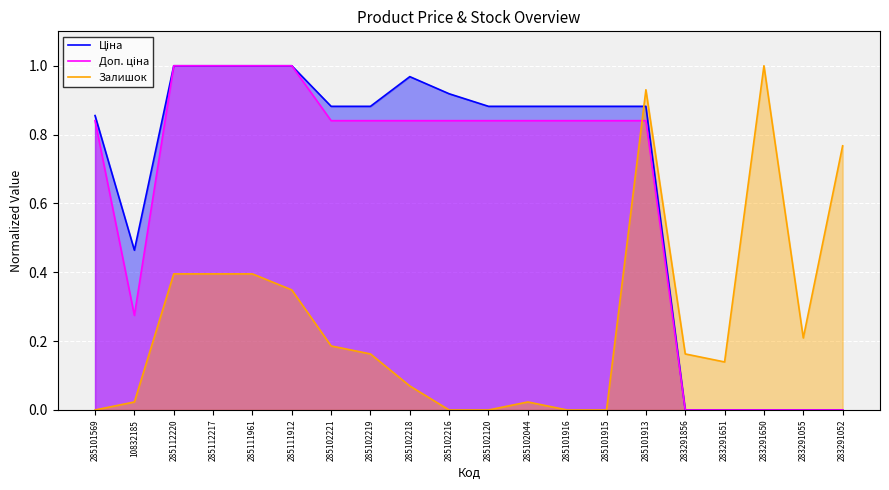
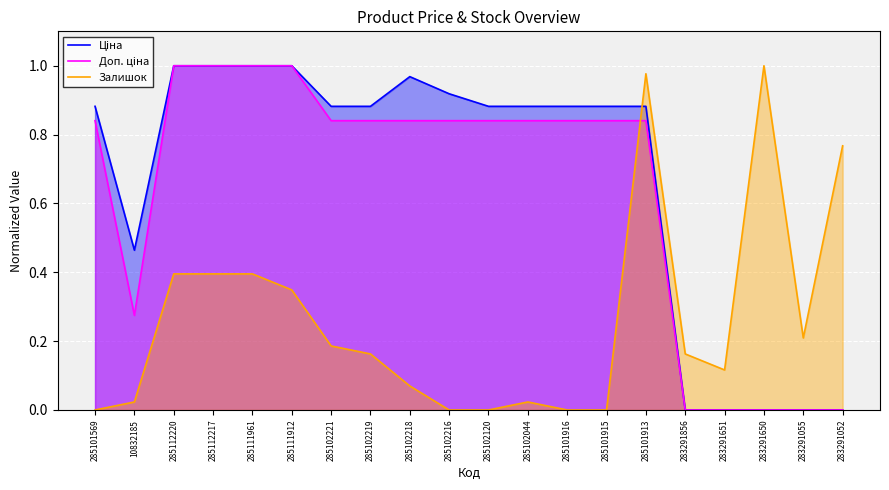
  {
    "Ціна": {
-     "285101569": 0.86,
+     "285101569": 0.88,
      "10832185": 0.46,
      "285102221": 0.88,
      "285102219": 0.88,
      "285102218": 0.97,
      "285102216": 0.92,
      "285102120": 0.88,
      "285102044": 0.88,
      "285101916": 0.88,
      "285101915": 0.88,
      "285101913": 0.88
    },
    "Доп. ціна": {
      "285101569": 0.84,
      "10832185": 0.27,
      "285102221": 0.84,
      "285102219": 0.84,
      "285102218": 0.84,
      "285102216": 0.84,
      "285102120": 0.84,
      "285102044": 0.84,
      "285101916": 0.84,
      "285101915": 0.84,
      "285101913": 0.84
    },
    "Залишок": {
      "285101569": 0.00,
      "10832185": 0.02,
      "285112220": 0.40,
      "285112217": 0.40,
      "285111961": 0.40,
      "285111912": 0.35,
      "285102221": 0.19,
      "285102219": 0.16,
      "285102218": 0.07,
      "285102216": 0.00,
      "285102120": 0.00,
      "285102044": 0.02,
      "285101916": 0.00,
      "285101915": 0.00,
-     "285101913": 0.93,
+     "285101913": 0.98,
      "283291856": 0.16,
-     "283291651": 0.14,
+     "283291651": 0.12,
      "283291650": 1.00,
      "283291055": 0.21,
      "283291052": 0.77
    }
  }
